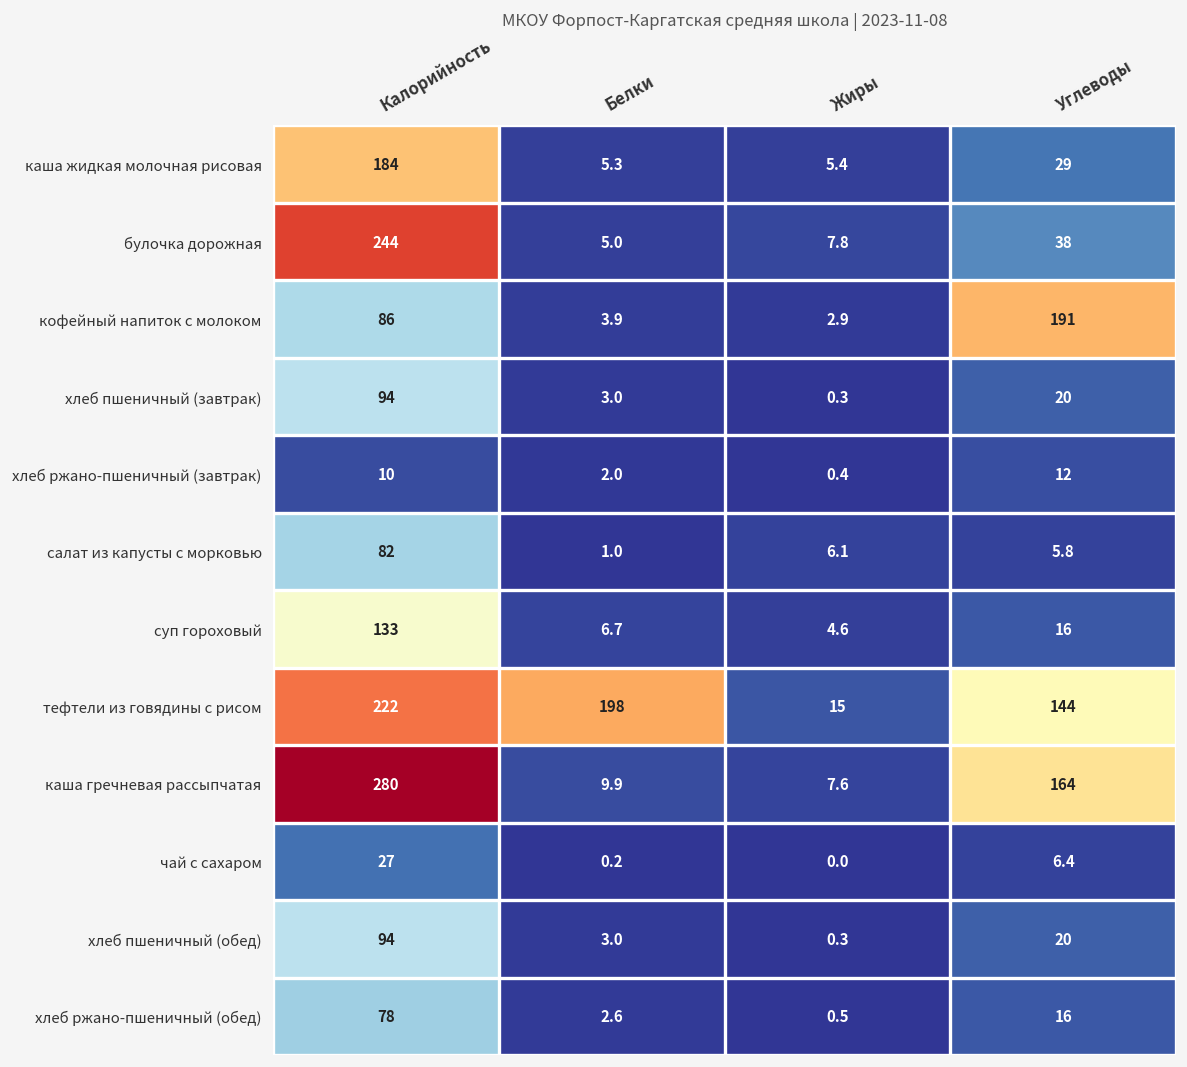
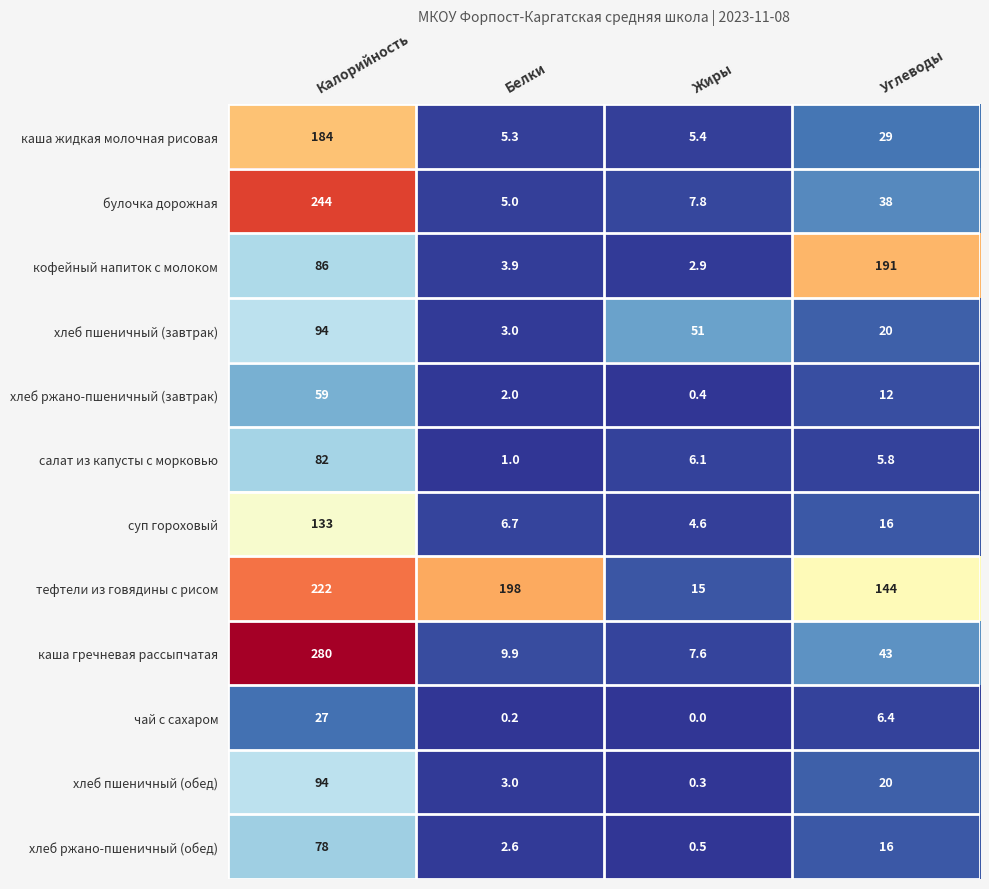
  {
    "каша жидкая молочная рисовая": {
      "Калорийность": 184,
      "Белки": 5.3,
      "Жиры": 5.4,
      "Углеводы": 29
    },
    "булочка дорожная": {
      "Калорийность": 244,
      "Белки": 5.0,
      "Жиры": 7.8,
      "Углеводы": 38
    },
    "кофейный напиток с молоком": {
      "Калорийность": 86,
      "Белки": 3.9,
      "Жиры": 2.9,
      "Углеводы": 191
    },
    "хлеб пшеничный (завтрак)": {
      "Калорийность": 94,
      "Белки": 3.0,
-     "Жиры": 0.3,
+     "Жиры": 51,
      "Углеводы": 20
    },
    "хлеб ржано-пшеничный (завтрак)": {
-     "Калорийность": 10,
+     "Калорийность": 59,
      "Белки": 2.0,
      "Жиры": 0.4,
      "Углеводы": 12
    },
    "салат из капусты с морковью": {
      "Калорийность": 82,
      "Белки": 1.0,
      "Жиры": 6.1,
      "Углеводы": 5.8
    },
    "суп гороховый": {
      "Калорийность": 133,
      "Белки": 6.7,
      "Жиры": 4.6,
      "Углеводы": 16
    },
    "тефтели из говядины с рисом": {
      "Калорийность": 222,
      "Белки": 198,
      "Жиры": 15,
      "Углеводы": 144
    },
    "каша гречневая рассыпчатая": {
      "Калорийность": 280,
      "Белки": 9.9,
      "Жиры": 7.6,
-     "Углеводы": 164
+     "Углеводы": 43
    },
    "чай с сахаром": {
      "Калорийность": 27,
      "Белки": 0.2,
      "Жиры": 0.0,
      "Углеводы": 6.4
    },
    "хлеб пшеничный (обед)": {
      "Калорийность": 94,
      "Белки": 3.0,
      "Жиры": 0.3,
      "Углеводы": 20
    },
    "хлеб ржано-пшеничный (обед)": {
      "Калорийность": 78,
      "Белки": 2.6,
      "Жиры": 0.5,
      "Углеводы": 16
    }
  }
